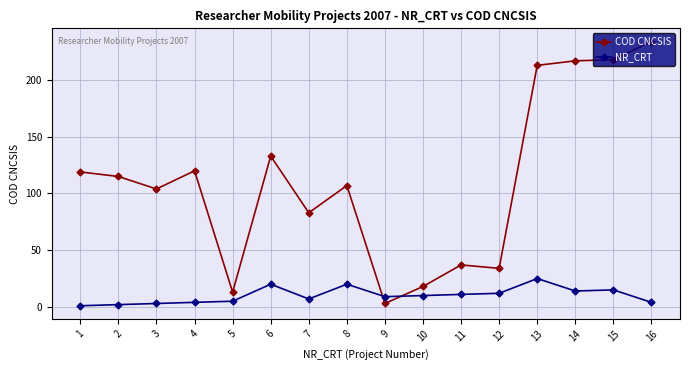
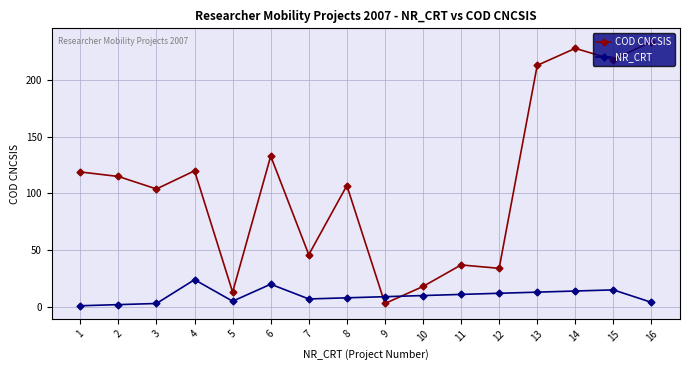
  {
    "COD CNCSIS": {
      "1": 119,
      "2": 115,
      "3": 104,
      "4": 120,
      "5": 13,
      "6": 133,
-     "7": 83,
+     "7": 46,
      "8": 107,
      "9": 3,
      "10": 18,
      "11": 37,
      "12": 34,
      "13": 213,
-     "14": 217
+     "14": 228
    },
    "NR_CRT": {
      "1": 1,
      "2": 2,
      "3": 3,
-     "4": 4,
+     "4": 24,
      "5": 5,
      "6": 20,
      "7": 7,
-     "8": 20,
+     "8": 8,
      "9": 9,
      "10": 10,
      "11": 11,
      "12": 12,
-     "13": 25,
+     "13": 13,
      "14": 14,
      "15": 15,
      "16": 4
    }
  }
